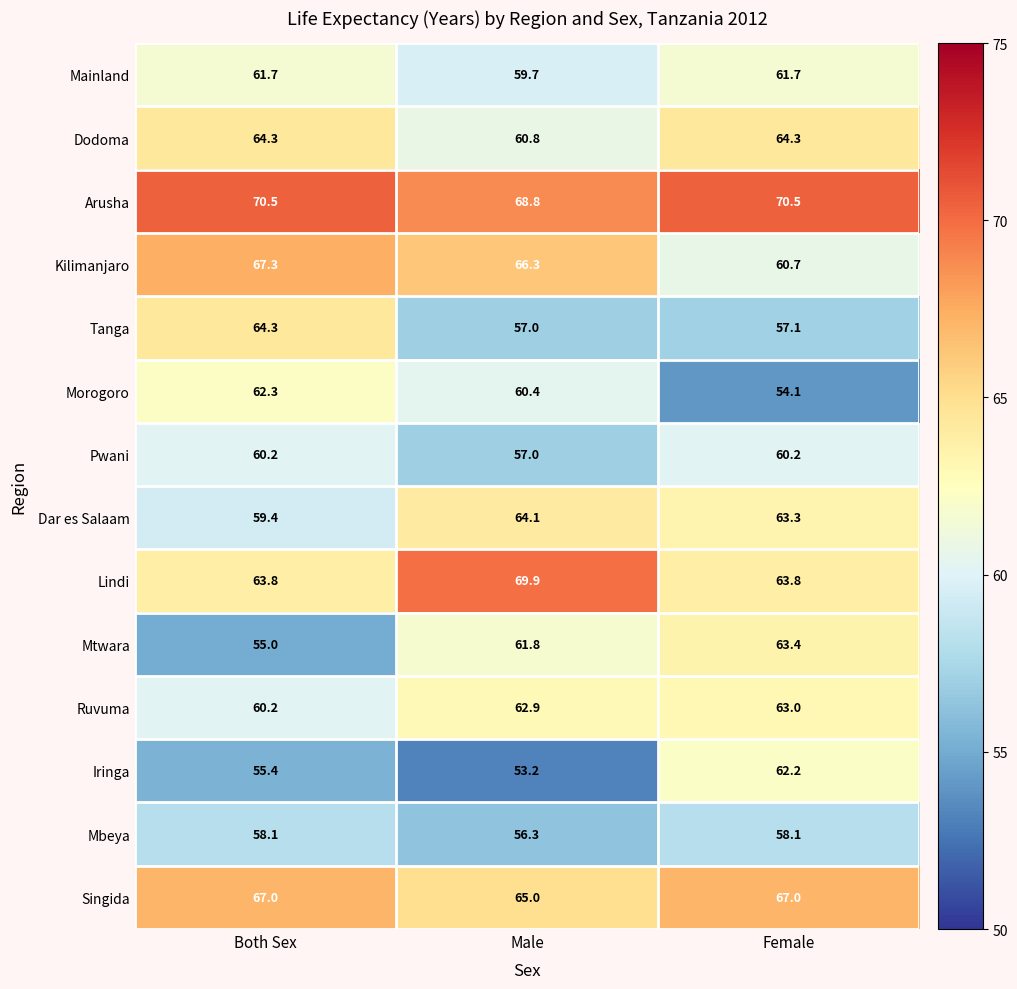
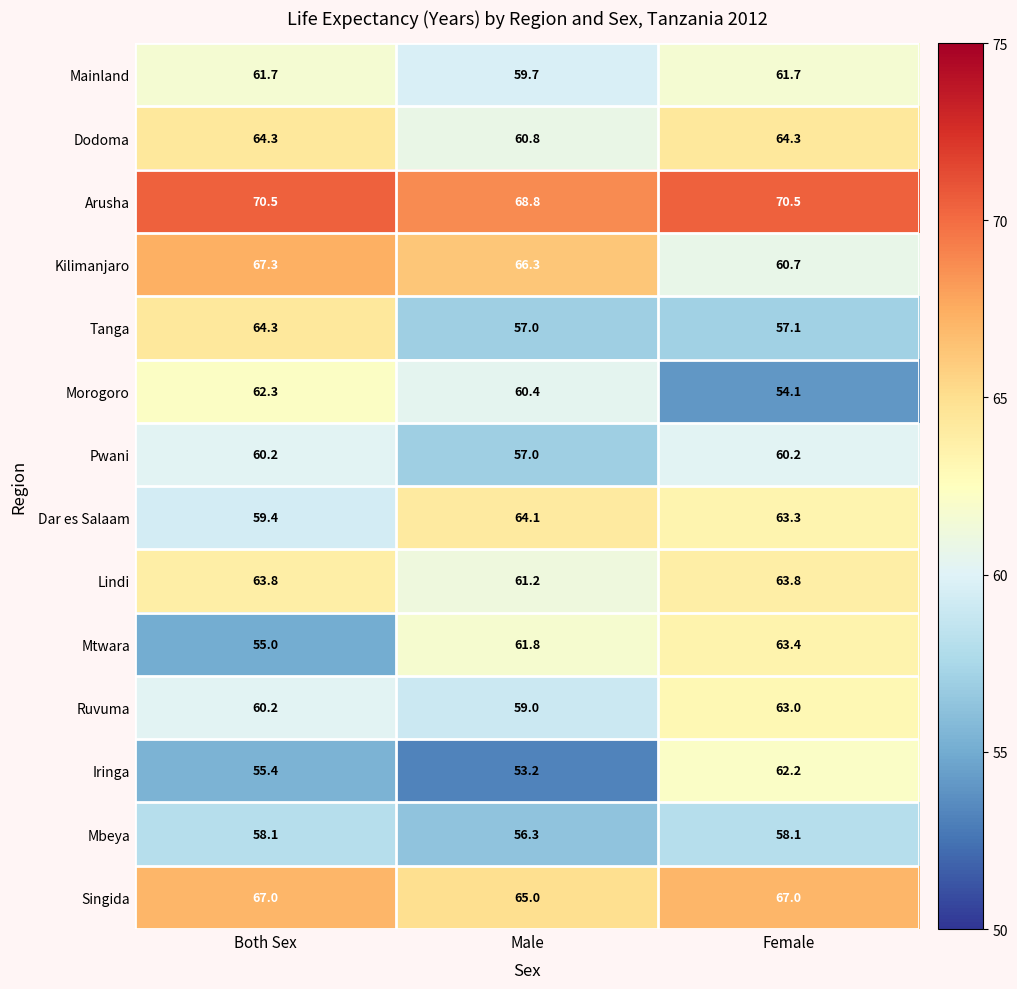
  {
    "Mainland": {
      "Both Sex": 61.7,
      "Male": 59.7,
      "Female": 61.7
    },
    "Dodoma": {
      "Both Sex": 64.3,
      "Male": 60.8,
      "Female": 64.3
    },
    "Arusha": {
      "Both Sex": 70.5,
      "Male": 68.8,
      "Female": 70.5
    },
    "Kilimanjaro": {
      "Both Sex": 67.3,
      "Male": 66.3,
      "Female": 60.7
    },
    "Tanga": {
      "Both Sex": 64.3,
      "Male": 57.0,
      "Female": 57.1
    },
    "Morogoro": {
      "Both Sex": 62.3,
      "Male": 60.4,
      "Female": 54.1
    },
    "Pwani": {
      "Both Sex": 60.2,
      "Male": 57.0,
      "Female": 60.2
    },
    "Dar es Salaam": {
      "Both Sex": 59.4,
      "Male": 64.1,
      "Female": 63.3
    },
    "Lindi": {
      "Both Sex": 63.8,
-     "Male": 69.9,
+     "Male": 61.2,
      "Female": 63.8
    },
    "Mtwara": {
      "Both Sex": 55.0,
      "Male": 61.8,
      "Female": 63.4
    },
    "Ruvuma": {
      "Both Sex": 60.2,
-     "Male": 62.9,
+     "Male": 59.0,
      "Female": 63.0
    },
    "Iringa": {
      "Both Sex": 55.4,
      "Male": 53.2,
      "Female": 62.2
    },
    "Mbeya": {
      "Both Sex": 58.1,
      "Male": 56.3,
      "Female": 58.1
    },
    "Singida": {
      "Both Sex": 67.0,
      "Male": 65.0,
      "Female": 67.0
    }
  }
